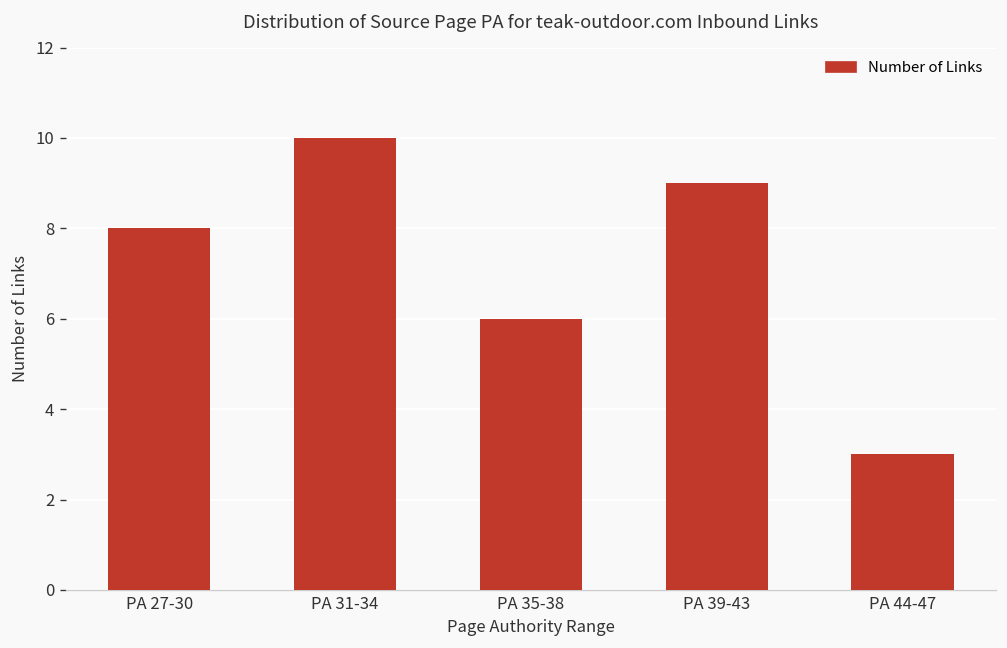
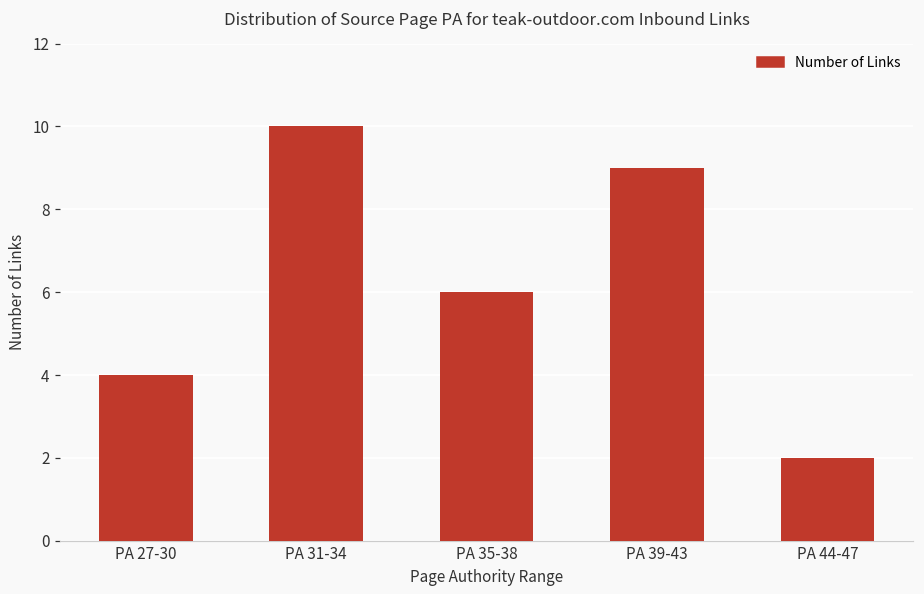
  {
-   "PA 27-30": 8,
+   "PA 27-30": 4,
    "PA 31-34": 10,
    "PA 35-38": 6,
    "PA 39-43": 9,
-   "PA 44-47": 3
+   "PA 44-47": 2
  }
